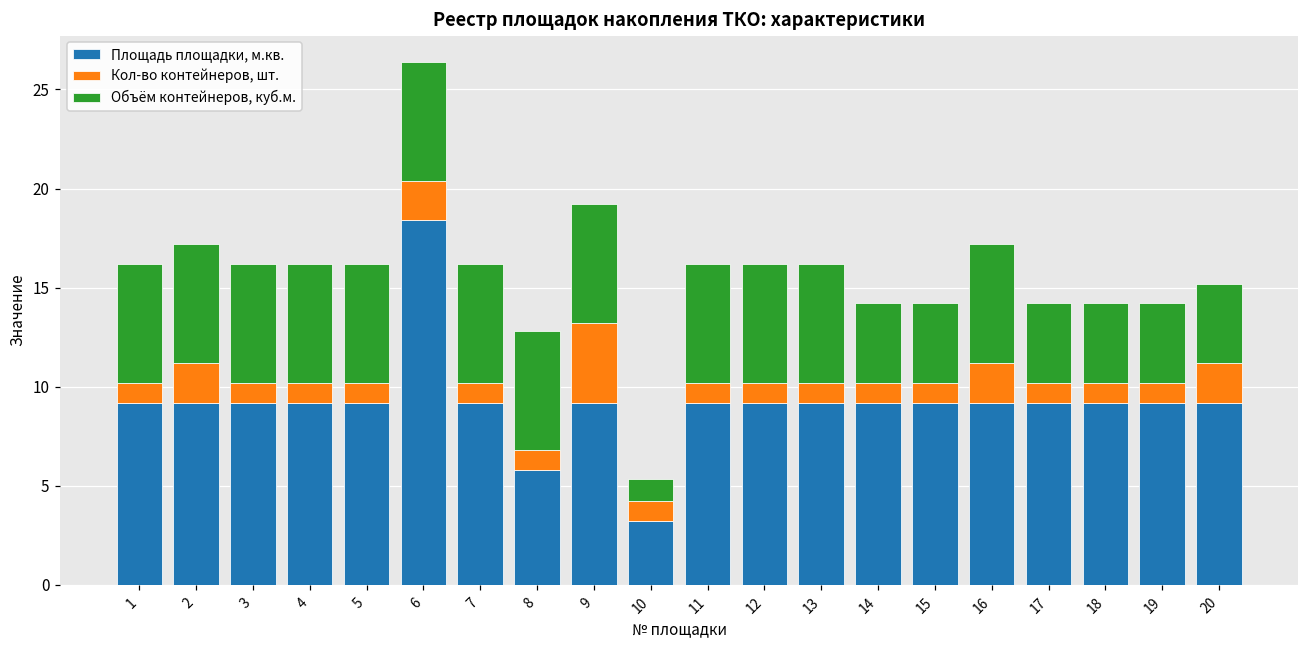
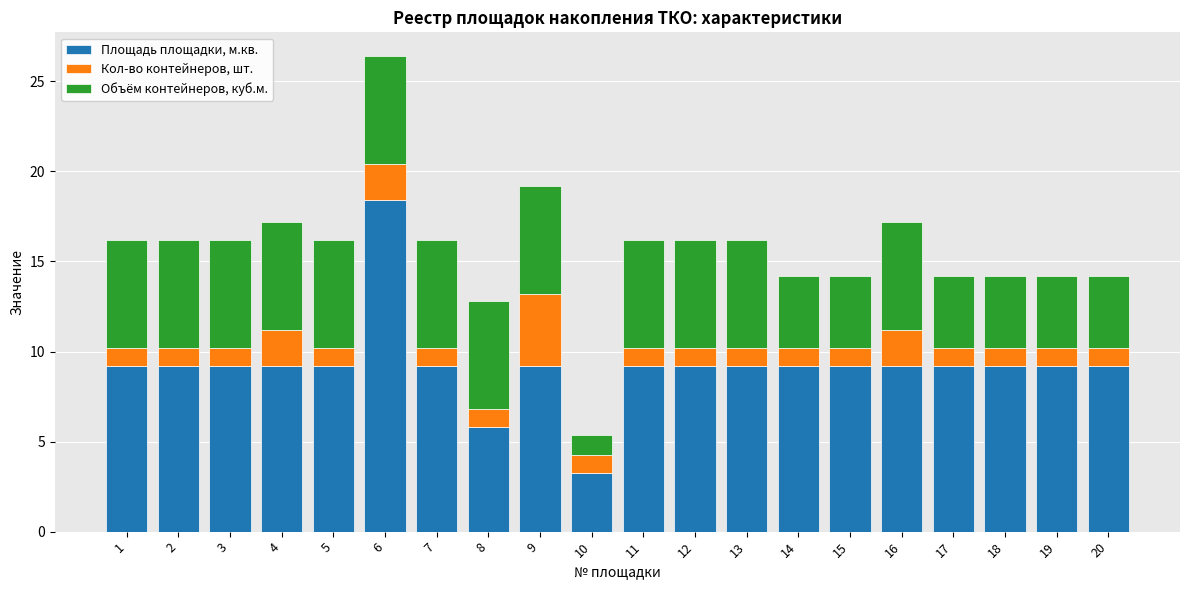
  {
    "Площадь площадки, м.кв.": {
      "1": 9.2,
      "2": 9.2,
      "3": 9.2,
      "4": 9.2,
      "5": 9.2,
      "6": 18.4,
      "7": 9.2,
      "8": 5.8,
      "9": 9.2,
      "10": 3.2,
      "11": 9.2,
      "12": 9.2,
      "13": 9.2,
      "14": 9.2,
      "15": 9.2,
      "16": 9.2,
      "17": 9.2,
      "18": 9.2,
      "19": 9.2,
      "20": 9.2
    },
    "Кол-во контейнеров, шт.": {
      "1": 1,
-     "2": 2,
+     "2": 1,
      "3": 1,
-     "4": 1,
+     "4": 2,
      "5": 1,
      "6": 2,
      "7": 1,
      "8": 1,
      "9": 4,
      "10": 1,
      "11": 1,
      "12": 1,
      "13": 1,
      "14": 1,
      "15": 1,
      "16": 2,
      "17": 1,
      "18": 1,
      "19": 1,
-     "20": 2
+     "20": 1
    },
    "Объём контейнеров, куб.м.": {
      "1": 6,
      "2": 6,
      "3": 6,
      "4": 6,
      "5": 6,
      "6": 6,
      "7": 6,
      "8": 6,
      "9": 6,
      "10": 1,
      "11": 6,
      "12": 6,
      "13": 6,
      "14": 4,
      "15": 4,
      "16": 6,
      "17": 4,
      "18": 4,
      "19": 4,
      "20": 4
    }
  }
